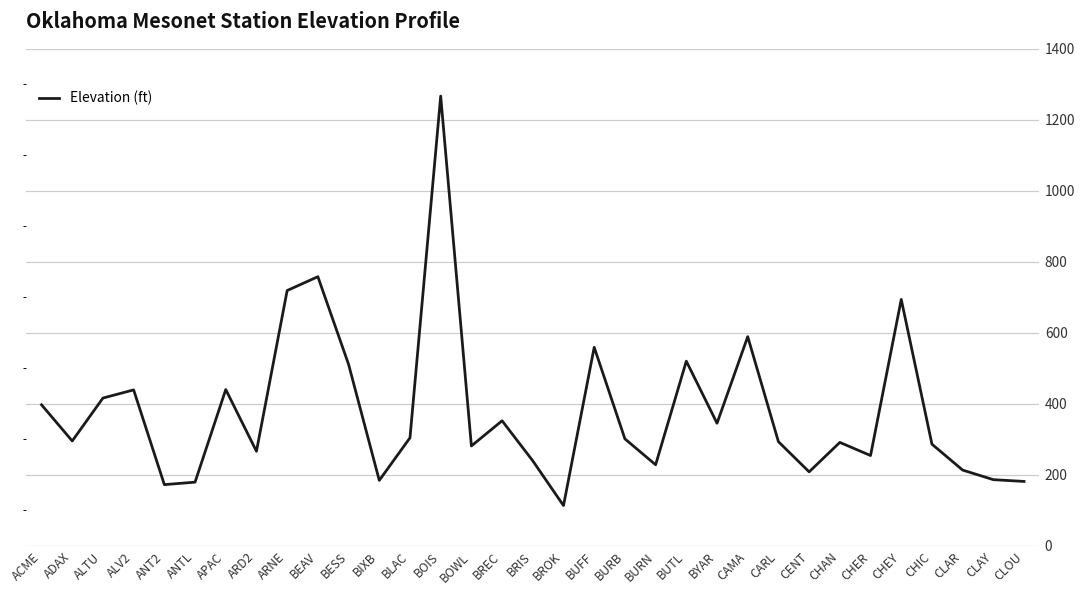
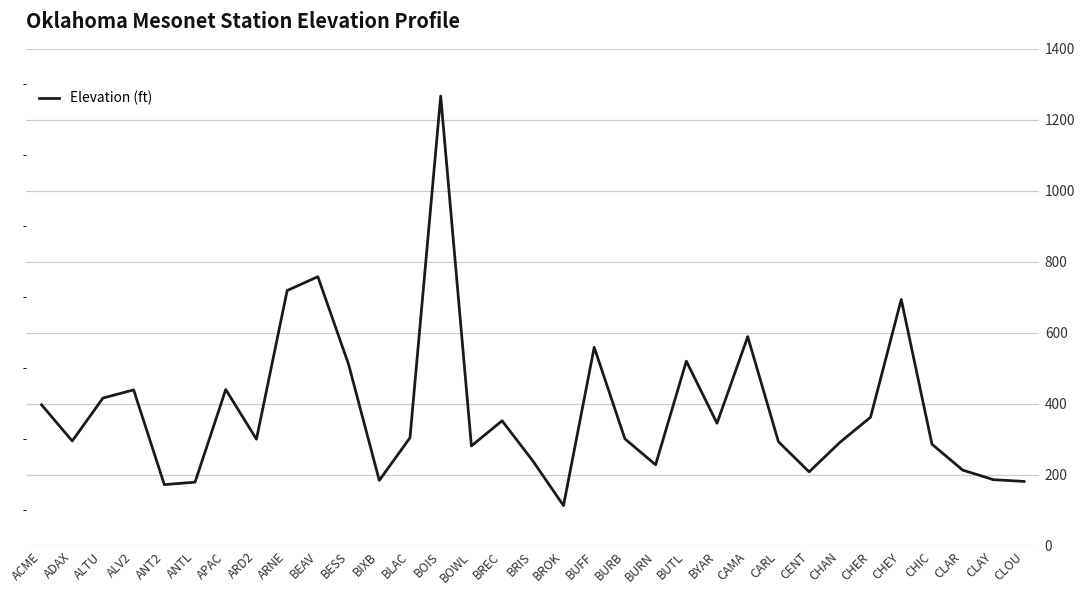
  {
    "ACME": 400,
    "ADAX": 300,
    "ALTU": 420,
    "ALV2": 440,
    "ANT2": 170,
    "ANTL": 180,
    "APAC": 440,
-   "ARD2": 270,
+   "ARD2": 300,
    "ARNE": 720,
    "BEAV": 760,
    "BESS": 510,
    "BIXB": 180,
    "BLAC": 300,
    "BOIS": 1270,
    "BOWL": 280,
    "BREC": 350,
    "BRIS": 240,
    "BROK": 110,
    "BUFF": 560,
    "BURB": 300,
    "BURN": 230,
    "BUTL": 520,
    "BYAR": 350,
    "CAMA": 590,
    "CARL": 290,
    "CENT": 210,
    "CHAN": 290,
-   "CHER": 250,
+   "CHER": 360,
    "CHEY": 690,
    "CHIC": 290,
    "CLAR": 210,
    "CLAY": 190,
    "CLOU": 180
  }
